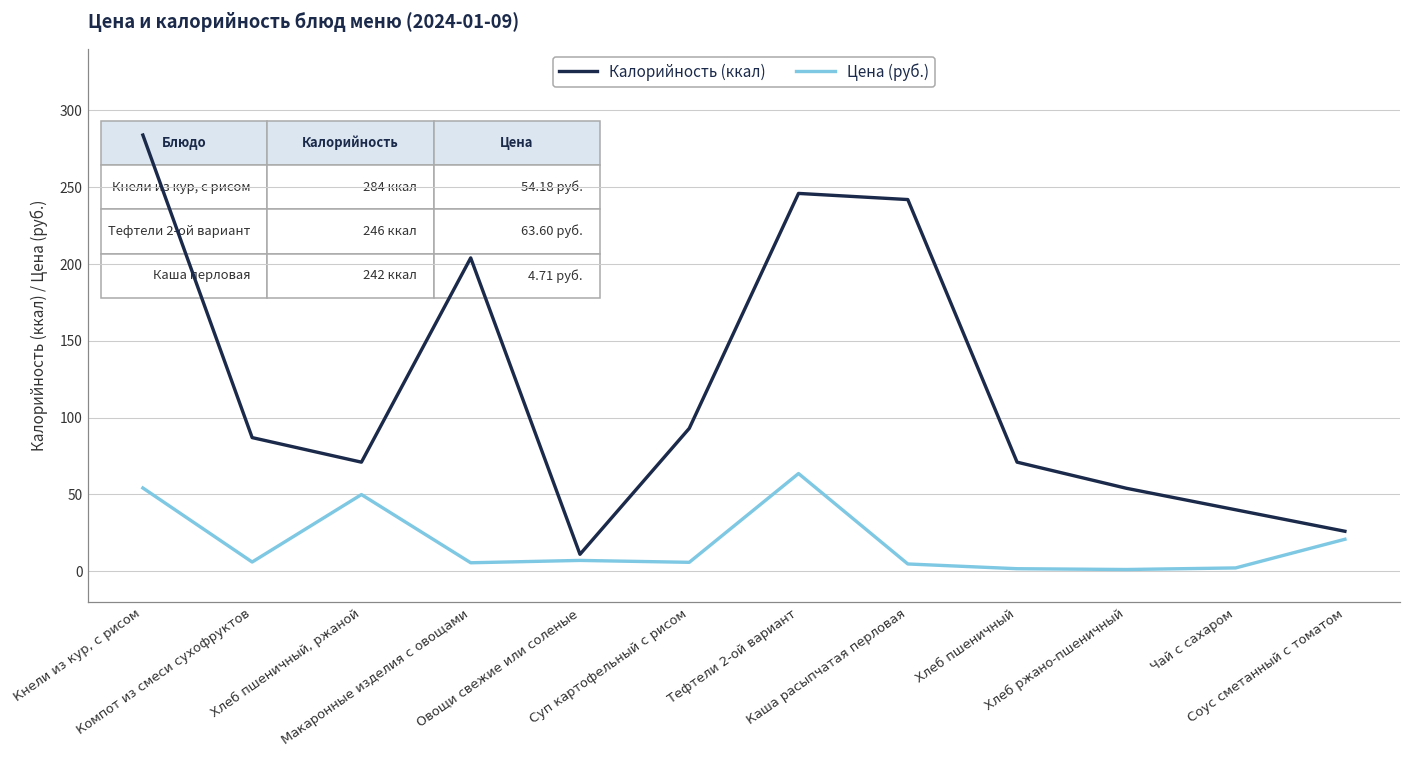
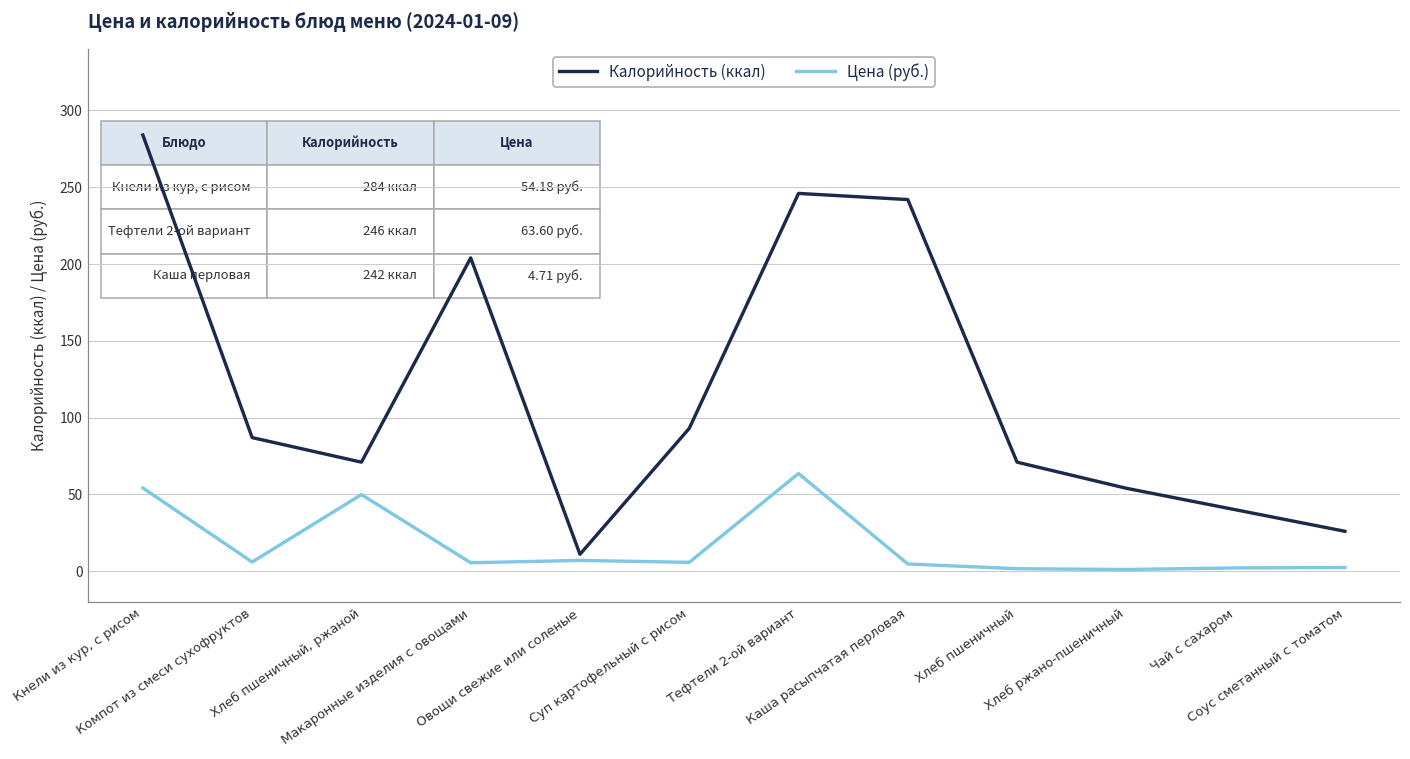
  {
    "Калорийность (ккал)": {
      "Кнели из кур, с рисом": 284,
      "Компот из смеси сухофруктов": 87,
      "Хлеб пшеничный, ржаной": 71,
      "Макаронные изделия с овощами": 204,
      "Овощи свежие или соленые": 11,
      "Суп картофельный с рисом": 93,
      "Тефтели 2-ой вариант": 246,
      "Каша расыпчатая перловая": 242,
      "Хлеб пшеничный": 71,
      "Хлеб ржано-пшеничный": 54,
      "Чай с сахаром": 40,
      "Соус сметанный с томатом": 26
    },
    "Цена (руб.)": {
      "Кнели из кур, с рисом": 54,
      "Компот из смеси сухофруктов": 6,
      "Хлеб пшеничный, ржаной": 50,
      "Макаронные изделия с овощами": 5,
      "Овощи свежие или соленые": 7,
      "Суп картофельный с рисом": 6,
      "Тефтели 2-ой вариант": 64,
      "Каша расыпчатая перловая": 5,
      "Хлеб пшеничный": 2,
      "Хлеб ржано-пшеничный": 1,
      "Чай с сахаром": 2,
-     "Соус сметанный с томатом": 21
+     "Соус сметанный с томатом": 2
    }
  }
